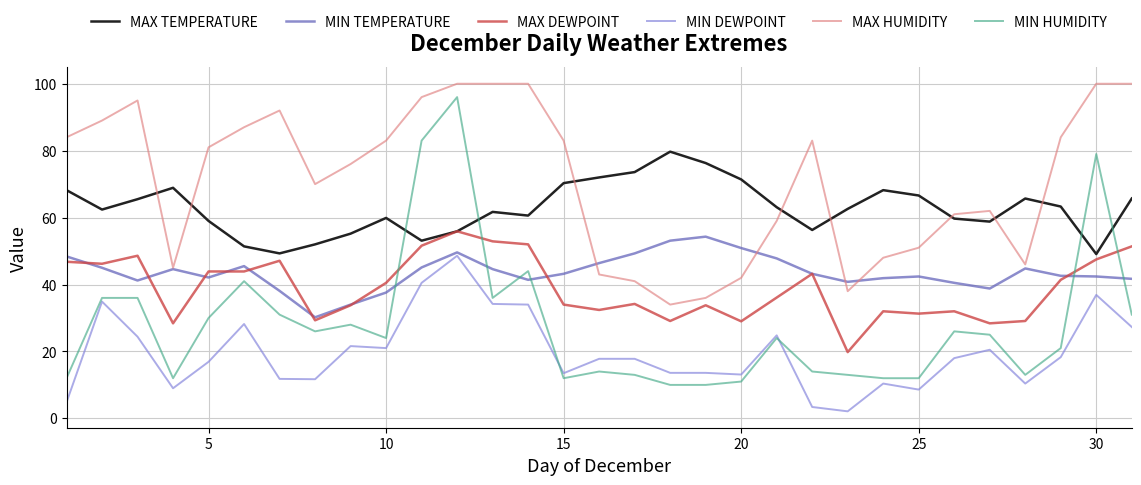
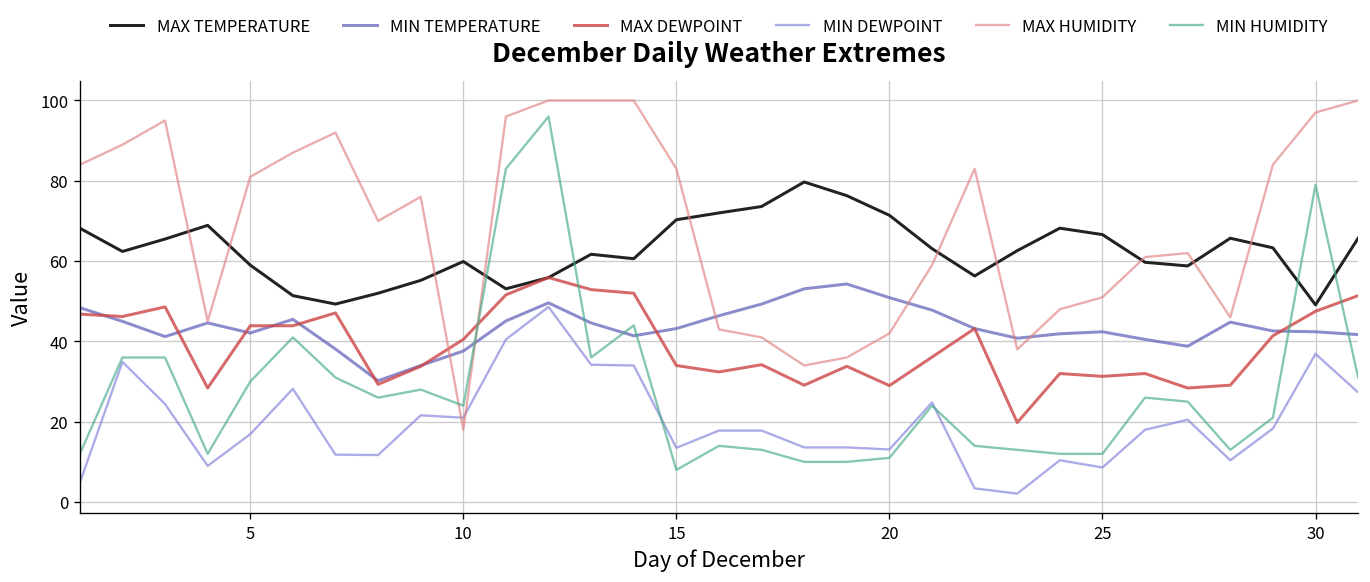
  {
    "MAX TEMPERATURE": {
      "5": 59,
      "10": 60,
      "15": 70,
      "20": 71,
      "25": 67,
      "30": 49
    },
    "MAX DEWPOINT": {
      "5": 44,
      "10": 41,
      "15": 34,
      "20": 29,
      "25": 31,
      "30": 48
    },
    "MAX HUMIDITY": {
      "5": 81,
-     "10": 83,
+     "10": 18,
      "15": 83,
      "20": 42,
      "25": 51,
-     "30": 100
+     "30": 97
    },
    "MIN HUMIDITY": {
      "5": 30,
      "10": 24,
-     "15": 12,
+     "15": 8,
      "20": 11,
      "25": 12,
      "30": 79
    }
  }
